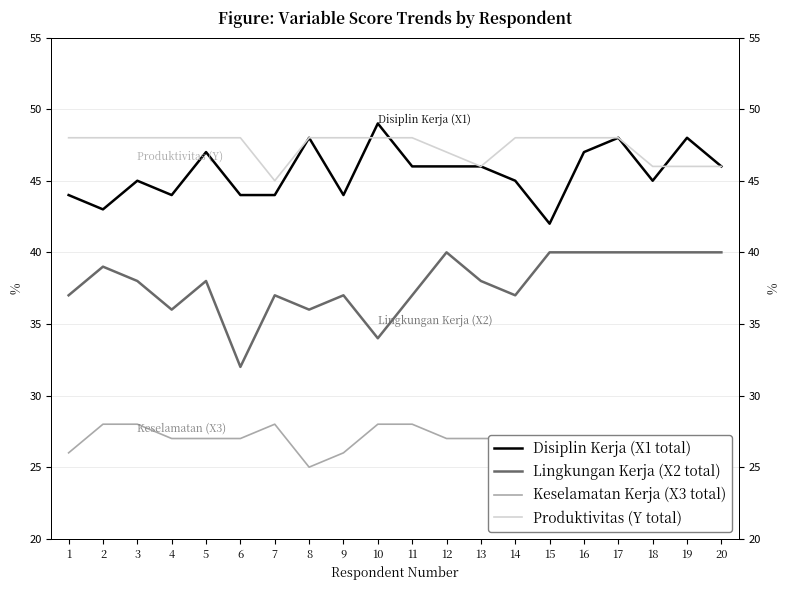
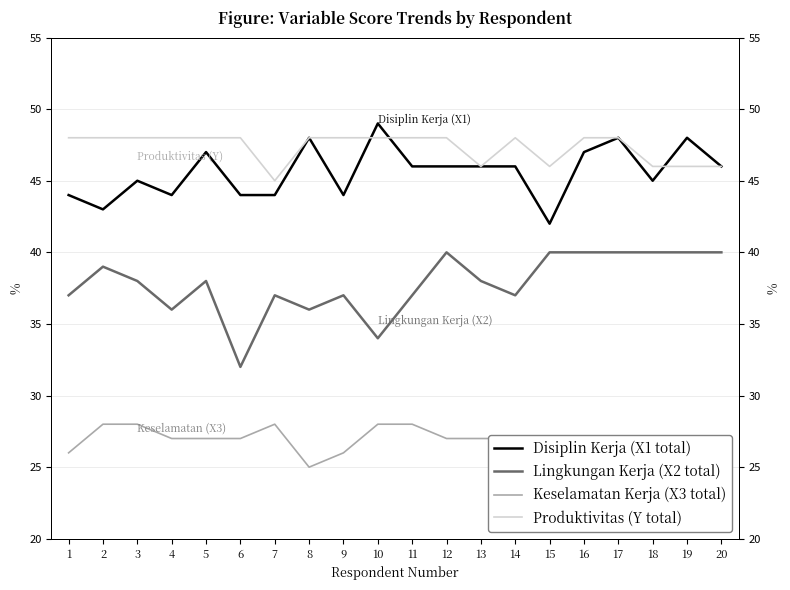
  {
    "Disiplin Kerja (X1 total)": {
      "1": 44,
      "2": 43,
      "3": 45,
      "4": 44,
      "5": 47,
      "6": 44,
      "7": 44,
      "9": 44,
      "10": 49,
      "11": 46,
      "12": 46,
-     "14": 45,
+     "14": 46,
      "15": 42,
      "16": 47,
      "18": 45,
      "19": 48
    },
    "Lingkungan Kerja (X2 total)": {
      "1": 37,
      "2": 39,
      "3": 38,
      "4": 36,
      "5": 38,
      "6": 32,
      "7": 37,
      "8": 36,
      "9": 37,
      "10": 34,
      "11": 37,
      "12": 40,
      "13": 38,
      "14": 37,
      "15": 40,
      "16": 40,
      "17": 40,
      "18": 40,
      "19": 40,
      "20": 40
    },
    "Keselamatan Kerja (X3 total)": {
      "1": 26,
      "2": 28,
      "3": 28,
      "4": 27,
      "5": 27,
      "6": 27,
      "7": 28,
      "8": 25,
      "9": 26,
      "10": 28,
      "11": 28,
      "12": 27,
      "13": 27
    },
    "Produktivitas (Y total)": {
      "1": 48,
      "2": 48,
      "3": 48,
      "4": 48,
      "5": 48,
      "6": 48,
      "7": 45,
      "9": 48,
      "10": 48,
      "11": 48,
-     "12": 47,
+     "12": 48,
      "14": 48,
-     "15": 48,
+     "15": 46,
      "16": 48,
      "18": 46,
      "19": 46
    }
  }
